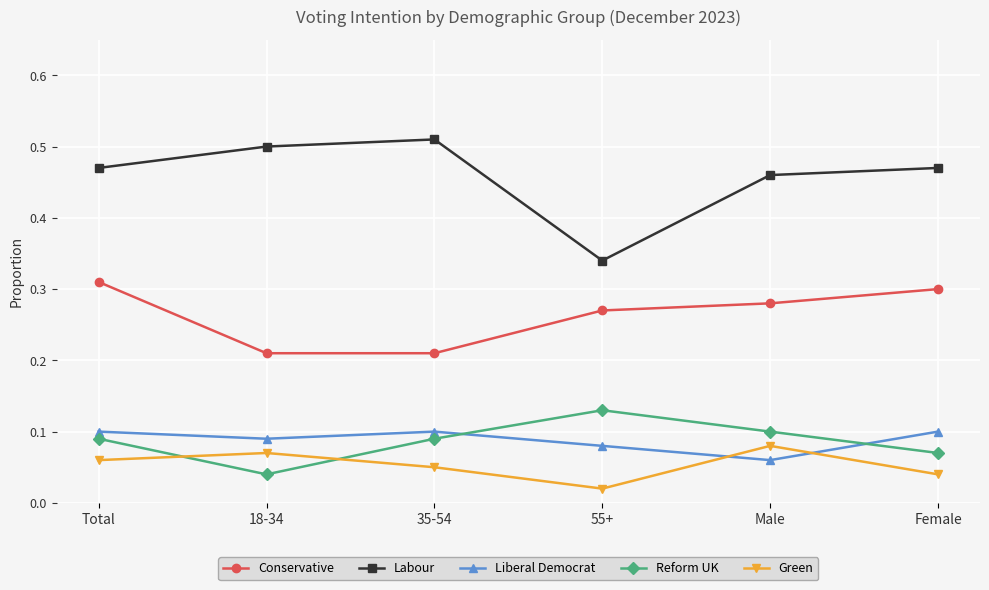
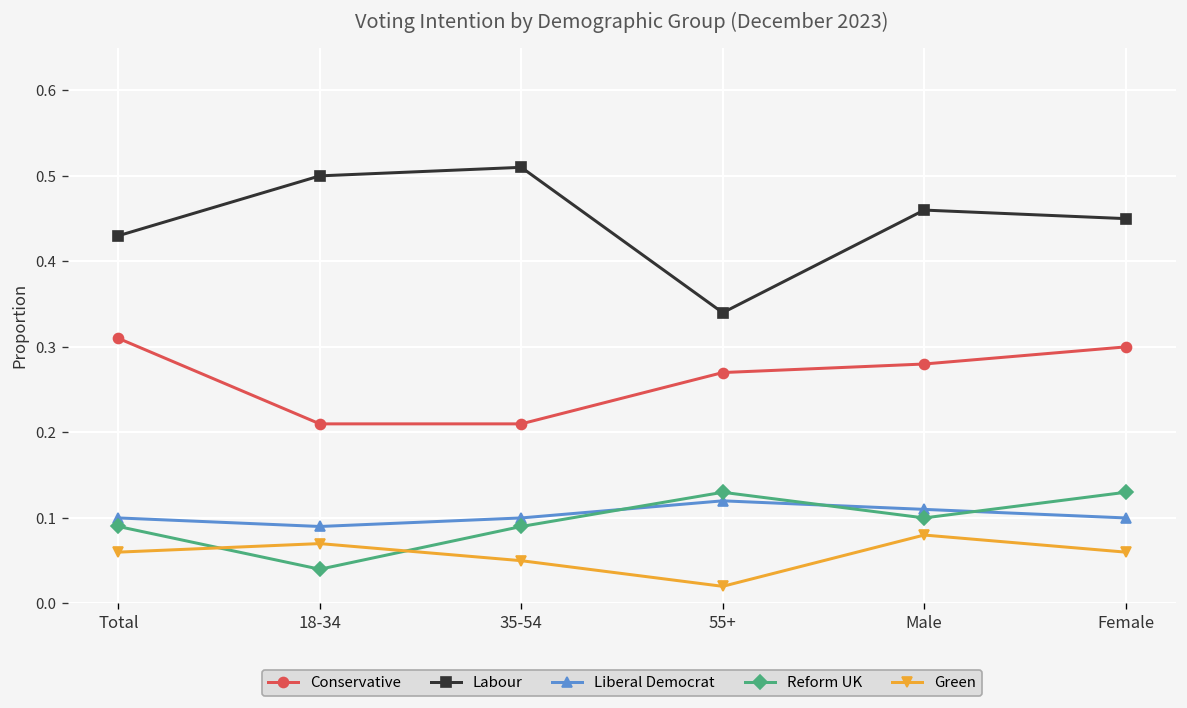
  {
    "Conservative": {
      "Total": 0.31,
      "18-34": 0.21,
      "35-54": 0.21,
      "55+": 0.27,
      "Male": 0.28,
      "Female": 0.30
    },
    "Labour": {
-     "Total": 0.47,
+     "Total": 0.43,
      "18-34": 0.50,
      "35-54": 0.51,
      "55+": 0.34,
      "Male": 0.46,
-     "Female": 0.47
+     "Female": 0.45
    },
    "Liberal Democrat": {
      "Total": 0.10,
      "18-34": 0.09,
      "35-54": 0.10,
-     "55+": 0.08,
-     "Male": 0.06,
+     "55+": 0.12,
+     "Male": 0.11,
      "Female": 0.10
    },
    "Reform UK": {
      "Total": 0.09,
      "18-34": 0.04,
      "35-54": 0.09,
      "55+": 0.13,
      "Male": 0.10,
-     "Female": 0.07
+     "Female": 0.13
    },
    "Green": {
      "Total": 0.06,
      "18-34": 0.07,
      "35-54": 0.05,
      "55+": 0.02,
      "Male": 0.08,
-     "Female": 0.04
+     "Female": 0.06
    }
  }
